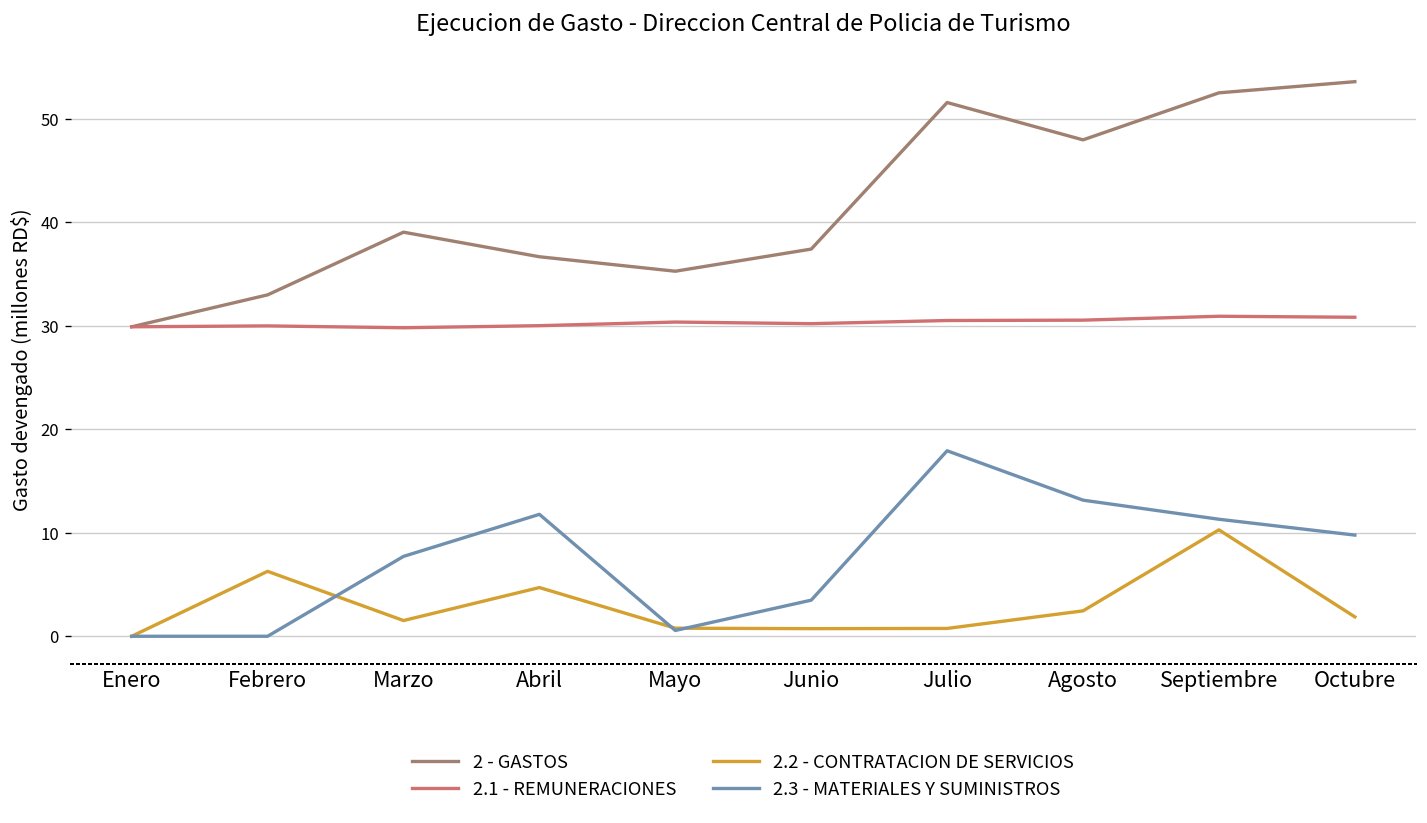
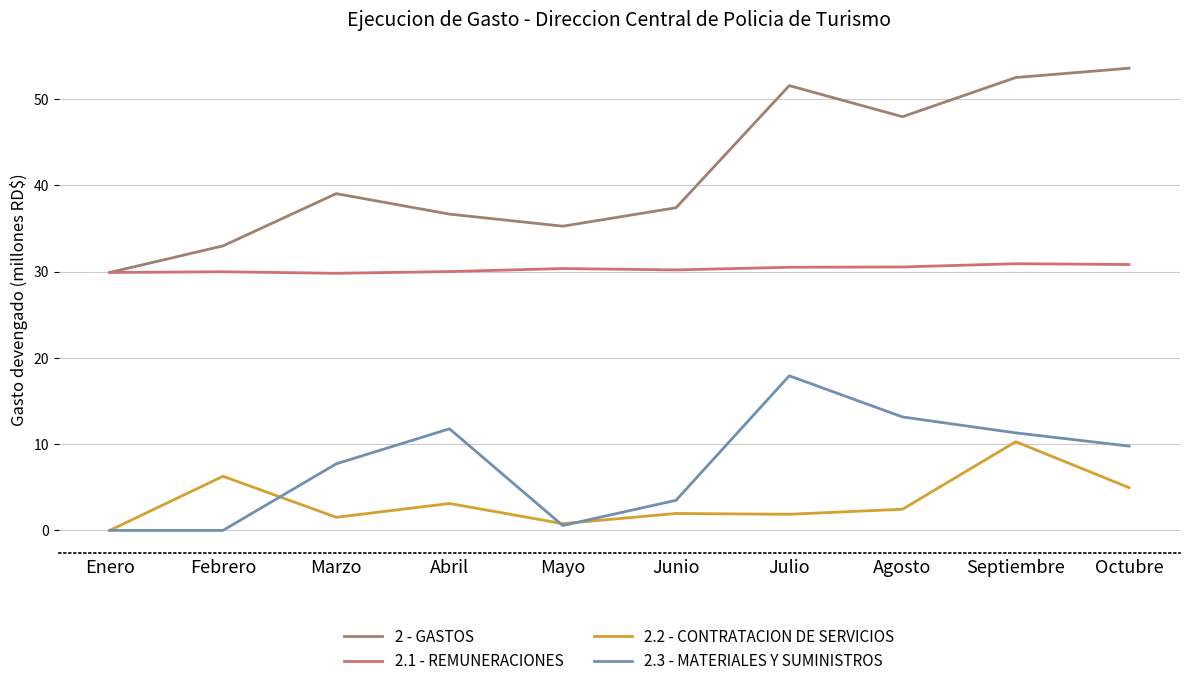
  {
    "2.2 - CONTRATACION DE SERVICIOS": {
      "Febrero": 6,
      "Marzo": 2,
-     "Abril": 5,
-     "Junio": 1,
-     "Julio": 1,
+     "Abril": 3,
+     "Junio": 2,
+     "Julio": 2,
      "Agosto": 2,
      "Septiembre": 10,
-     "Octubre": 2
+     "Octubre": 5
    },
    "2.3 - MATERIALES Y SUMINISTROS": {
      "Febrero": 0,
      "Marzo": 8,
      "Abril": 12,
      "Junio": 3,
      "Julio": 18,
      "Agosto": 13,
      "Septiembre": 11,
      "Octubre": 10
    }
  }
